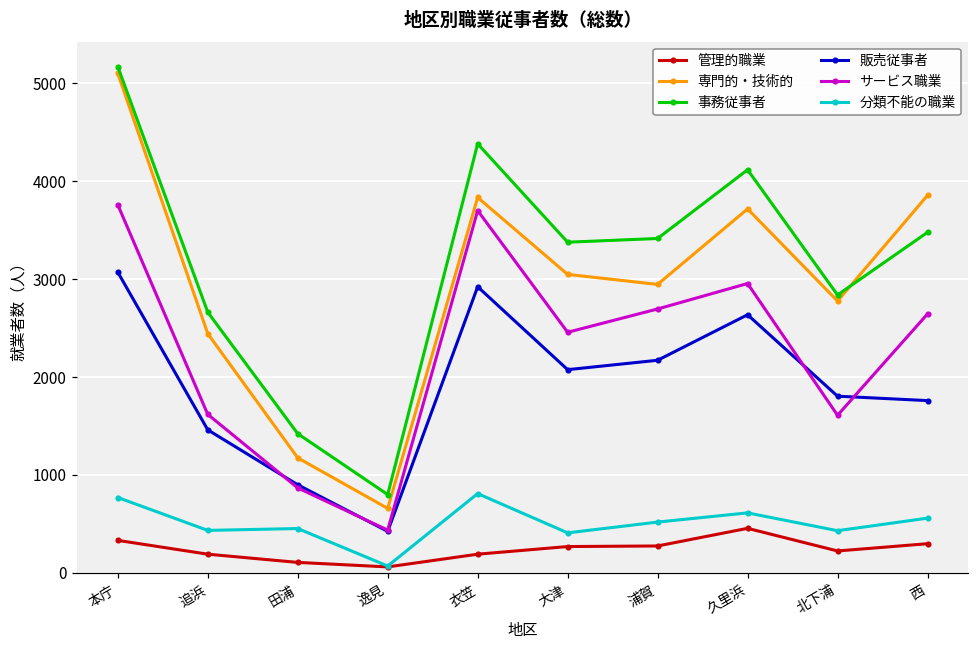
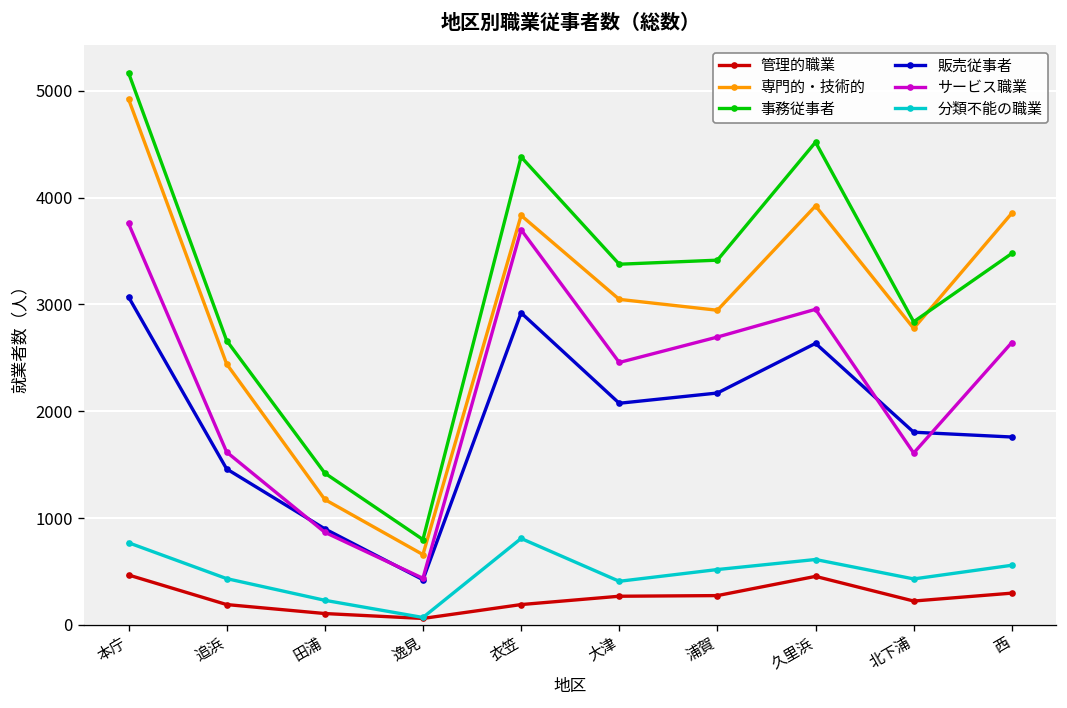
  {
    "管理的職業": {
-     "本庁": 300,
+     "本庁": 500,
      "追浜": 200,
      "田浦": 100,
      "衣笠": 200,
      "大津": 300,
      "浦賀": 300,
      "久里浜": 500,
      "北下浦": 200,
      "西": 300
    },
    "専門的・技術的": {
-     "本庁": 5100,
+     "本庁": 4900,
      "追浜": 2400,
      "田浦": 1200,
      "逸見": 700,
      "衣笠": 3800,
      "大津": 3000,
      "浦賀": 2900,
-     "久里浜": 3700,
+     "久里浜": 3900,
      "北下浦": 2800,
      "西": 3900
    },
    "事務従事者": {
      "本庁": 5200,
      "追浜": 2700,
      "田浦": 1400,
      "逸見": 800,
      "衣笠": 4400,
      "大津": 3400,
      "浦賀": 3400,
-     "久里浜": 4100,
+     "久里浜": 4500,
      "北下浦": 2800,
      "西": 3500
    },
    "販売従事者": {
      "本庁": 3100,
      "追浜": 1500,
      "田浦": 900,
      "衣笠": 2900,
      "大津": 2100,
      "浦賀": 2200,
      "久里浜": 2600,
      "北下浦": 1800,
      "西": 1800
    },
    "サービス職業": {
      "本庁": 3800,
      "追浜": 1600,
      "田浦": 900,
      "衣笠": 3700,
      "大津": 2500,
      "浦賀": 2700,
      "久里浜": 3000,
      "北下浦": 1600,
      "西": 2600
    },
    "分類不能の職業": {
      "本庁": 800,
      "追浜": 400,
-     "田浦": 500,
+     "田浦": 200,
      "衣笠": 800,
      "大津": 400,
      "浦賀": 500,
      "久里浜": 600,
      "北下浦": 400,
      "西": 600
    }
  }
